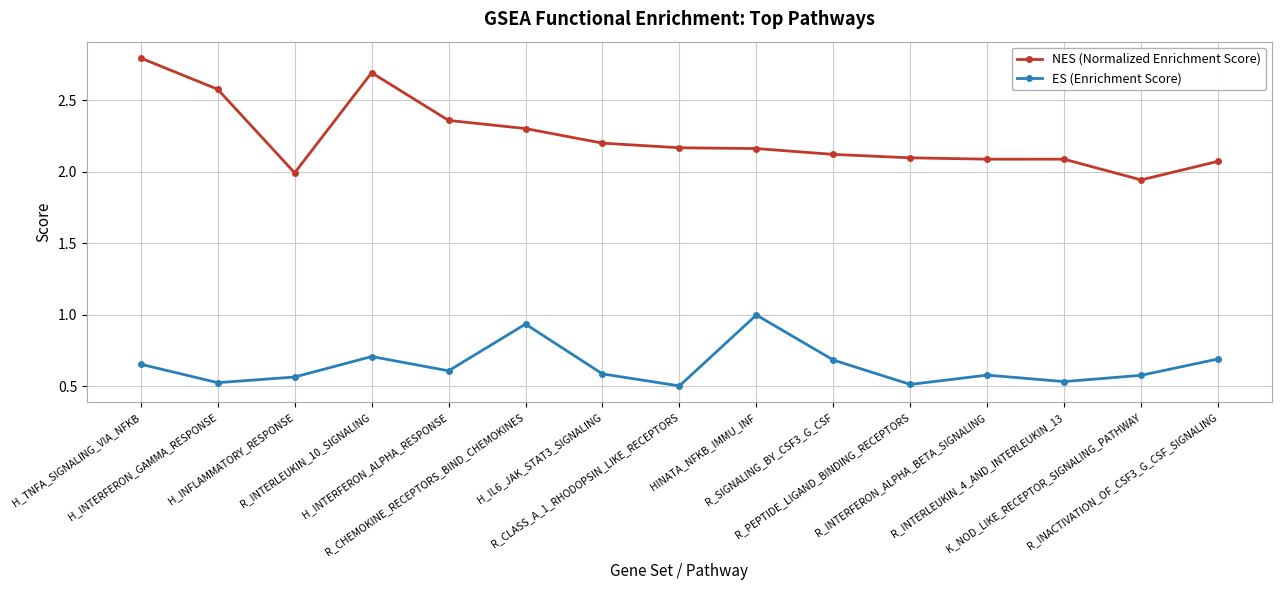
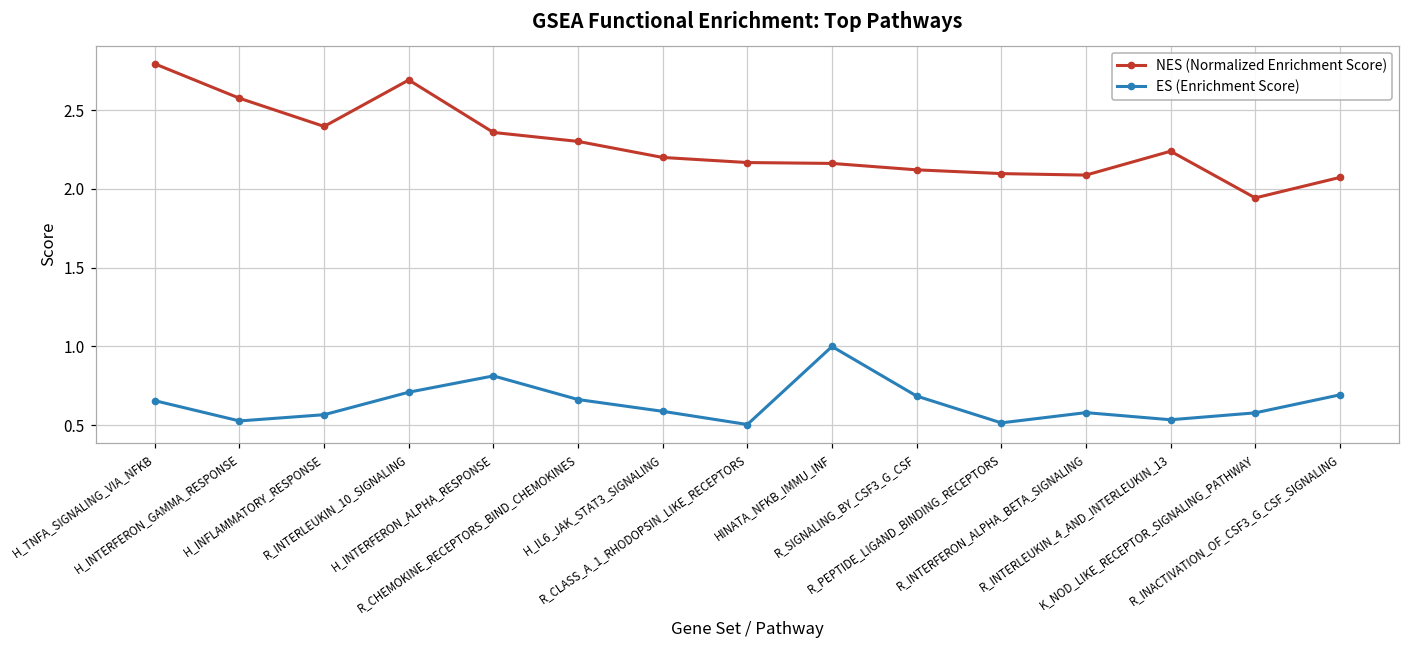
  {
    "NES (Normalized Enrichment Score)": {
      "H_TNFA_SIGNALING_VIA_NFKB": 2.79,
      "H_INTERFERON_GAMMA_RESPONSE": 2.58,
-     "H_INFLAMMATORY_RESPONSE": 1.99,
+     "H_INFLAMMATORY_RESPONSE": 2.40,
      "R_INTERLEUKIN_10_SIGNALING": 2.69,
      "H_INTERFERON_ALPHA_RESPONSE": 2.36,
      "R_CHEMOKINE_RECEPTORS_BIND_CHEMOKINES": 2.30,
      "H_IL6_JAK_STAT3_SIGNALING": 2.20,
      "R_CLASS_A_1_RHODOPSIN_LIKE_RECEPTORS": 2.17,
      "HINATA_NFKB_IMMU_INF": 2.16,
      "R_SIGNALING_BY_CSF3_G_CSF": 2.12,
      "R_PEPTIDE_LIGAND_BINDING_RECEPTORS": 2.10,
      "R_INTERFERON_ALPHA_BETA_SIGNALING": 2.09,
-     "R_INTERLEUKIN_4_AND_INTERLEUKIN_13": 2.09,
+     "R_INTERLEUKIN_4_AND_INTERLEUKIN_13": 2.24,
      "K_NOD_LIKE_RECEPTOR_SIGNALING_PATHWAY": 1.94,
      "R_INACTIVATION_OF_CSF3_G_CSF_SIGNALING": 2.07
    },
    "ES (Enrichment Score)": {
      "H_TNFA_SIGNALING_VIA_NFKB": 0.65,
      "H_INTERFERON_GAMMA_RESPONSE": 0.53,
      "H_INFLAMMATORY_RESPONSE": 0.57,
      "R_INTERLEUKIN_10_SIGNALING": 0.71,
-     "H_INTERFERON_ALPHA_RESPONSE": 0.61,
-     "R_CHEMOKINE_RECEPTORS_BIND_CHEMOKINES": 0.94,
+     "H_INTERFERON_ALPHA_RESPONSE": 0.81,
+     "R_CHEMOKINE_RECEPTORS_BIND_CHEMOKINES": 0.66,
      "H_IL6_JAK_STAT3_SIGNALING": 0.59,
      "R_CLASS_A_1_RHODOPSIN_LIKE_RECEPTORS": 0.50,
      "HINATA_NFKB_IMMU_INF": 1.00,
      "R_SIGNALING_BY_CSF3_G_CSF": 0.68,
      "R_PEPTIDE_LIGAND_BINDING_RECEPTORS": 0.51,
      "R_INTERFERON_ALPHA_BETA_SIGNALING": 0.58,
      "R_INTERLEUKIN_4_AND_INTERLEUKIN_13": 0.53,
      "K_NOD_LIKE_RECEPTOR_SIGNALING_PATHWAY": 0.58,
      "R_INACTIVATION_OF_CSF3_G_CSF_SIGNALING": 0.69
    }
  }
